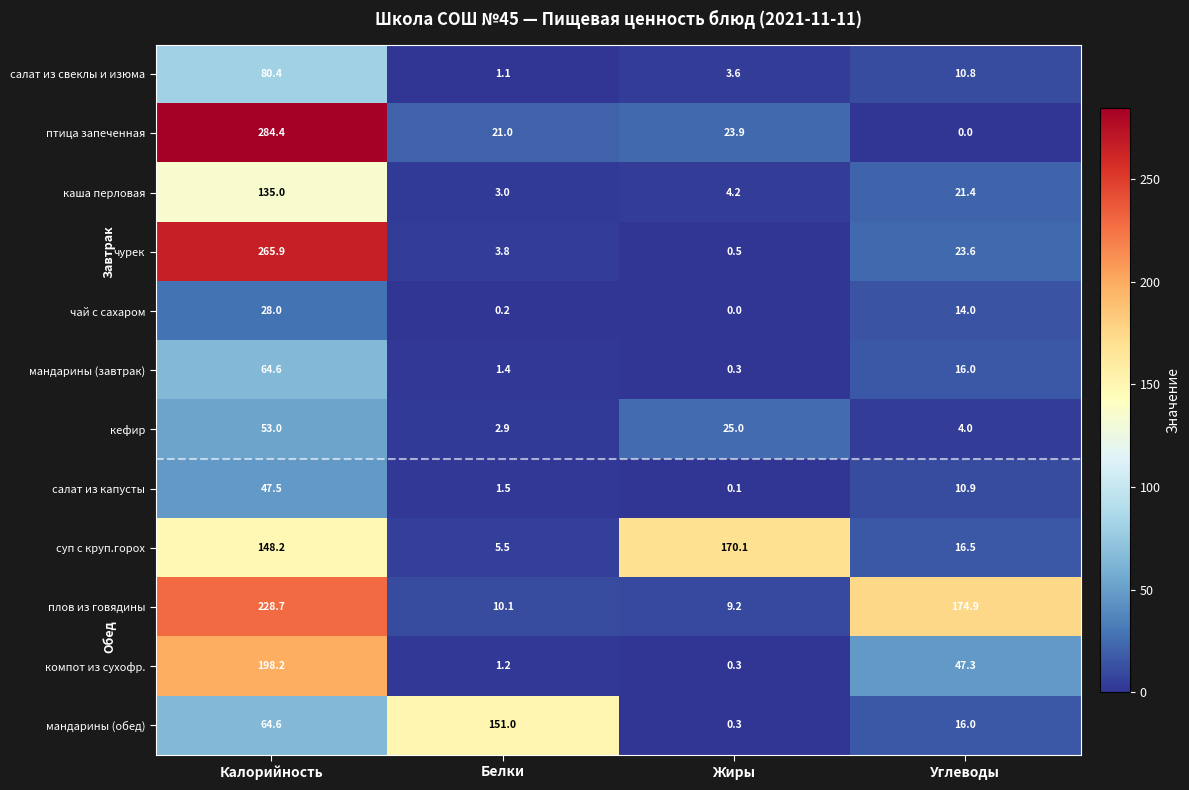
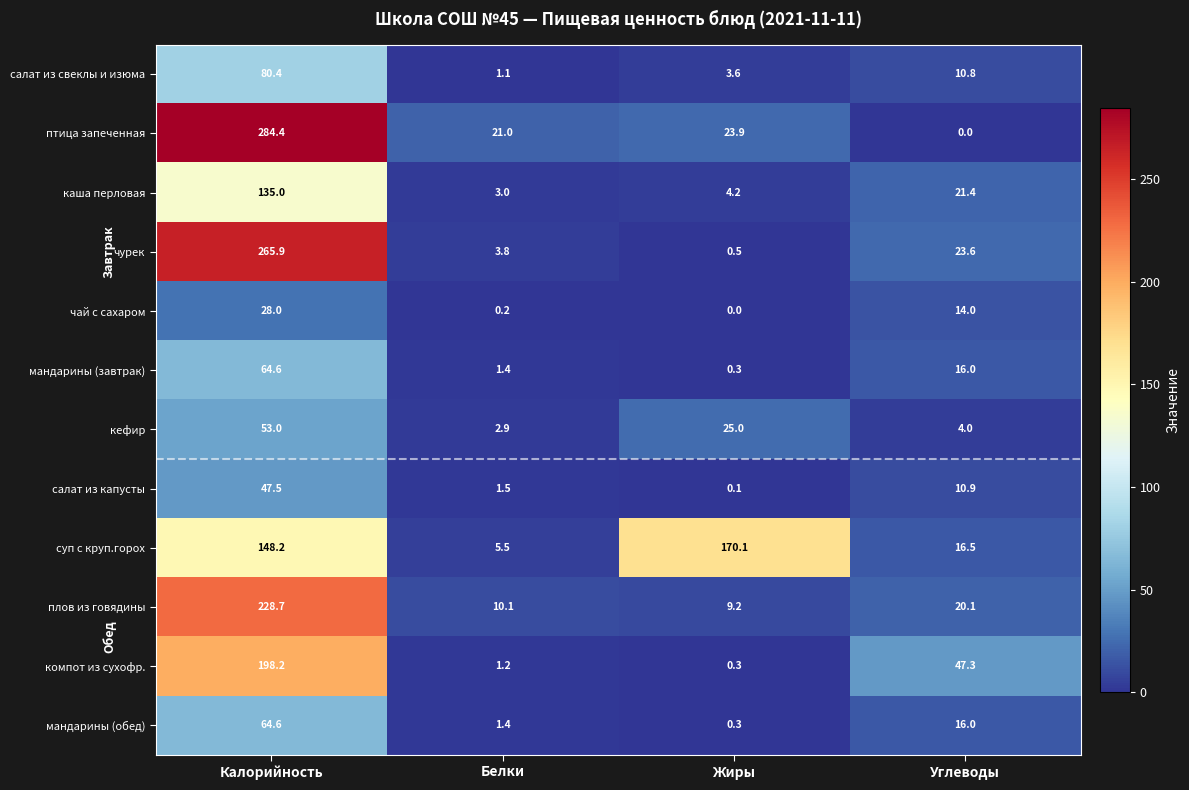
  {
    "салат из свеклы и изюма": {
      "Калорийность": 80.4,
      "Белки": 1.1,
      "Жиры": 3.6,
      "Углеводы": 10.8
    },
    "птица запеченная": {
      "Калорийность": 284.4,
      "Белки": 21.0,
      "Жиры": 23.9,
      "Углеводы": 0.0
    },
    "каша перловая": {
      "Калорийность": 135.0,
      "Белки": 3.0,
      "Жиры": 4.2,
      "Углеводы": 21.4
    },
    "чурек": {
      "Калорийность": 265.9,
      "Белки": 3.8,
      "Жиры": 0.5,
      "Углеводы": 23.6
    },
    "чай с сахаром": {
      "Калорийность": 28.0,
      "Белки": 0.2,
      "Жиры": 0.0,
      "Углеводы": 14.0
    },
    "мандарины (завтрак)": {
      "Калорийность": 64.6,
      "Белки": 1.4,
      "Жиры": 0.3,
      "Углеводы": 16.0
    },
    "кефир": {
      "Калорийность": 53.0,
      "Белки": 2.9,
      "Жиры": 25.0,
      "Углеводы": 4.0
    },
    "салат из капусты": {
      "Калорийность": 47.5,
      "Белки": 1.5,
      "Жиры": 0.1,
      "Углеводы": 10.9
    },
    "суп с круп.горох": {
      "Калорийность": 148.2,
      "Белки": 5.5,
      "Жиры": 170.1,
      "Углеводы": 16.5
    },
    "плов из говядины": {
      "Калорийность": 228.7,
      "Белки": 10.1,
      "Жиры": 9.2,
-     "Углеводы": 174.9
+     "Углеводы": 20.1
    },
    "компот из сухофр.": {
      "Калорийность": 198.2,
      "Белки": 1.2,
      "Жиры": 0.3,
      "Углеводы": 47.3
    },
    "мандарины (обед)": {
      "Калорийность": 64.6,
-     "Белки": 151.0,
+     "Белки": 1.4,
      "Жиры": 0.3,
      "Углеводы": 16.0
    }
  }
